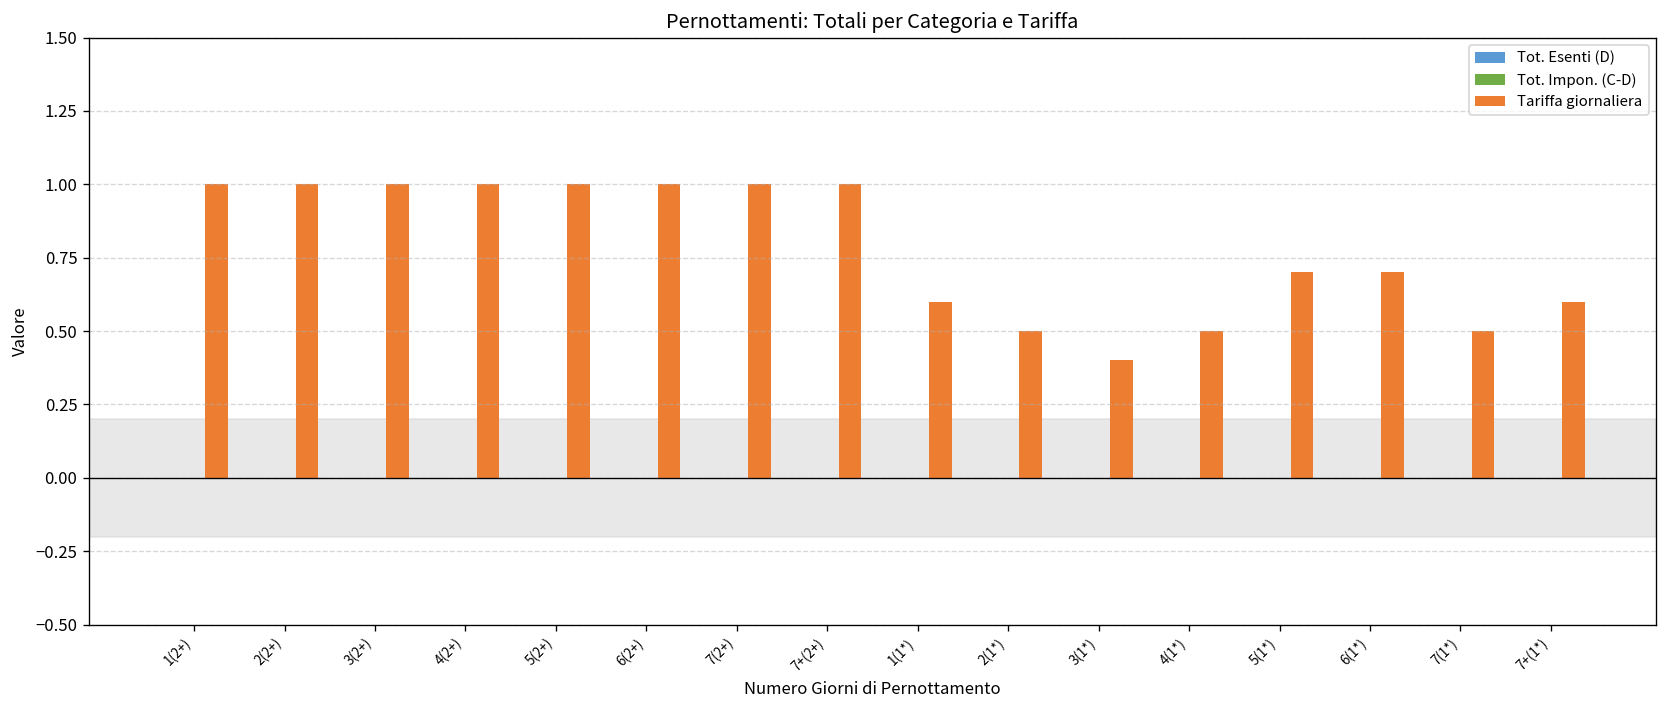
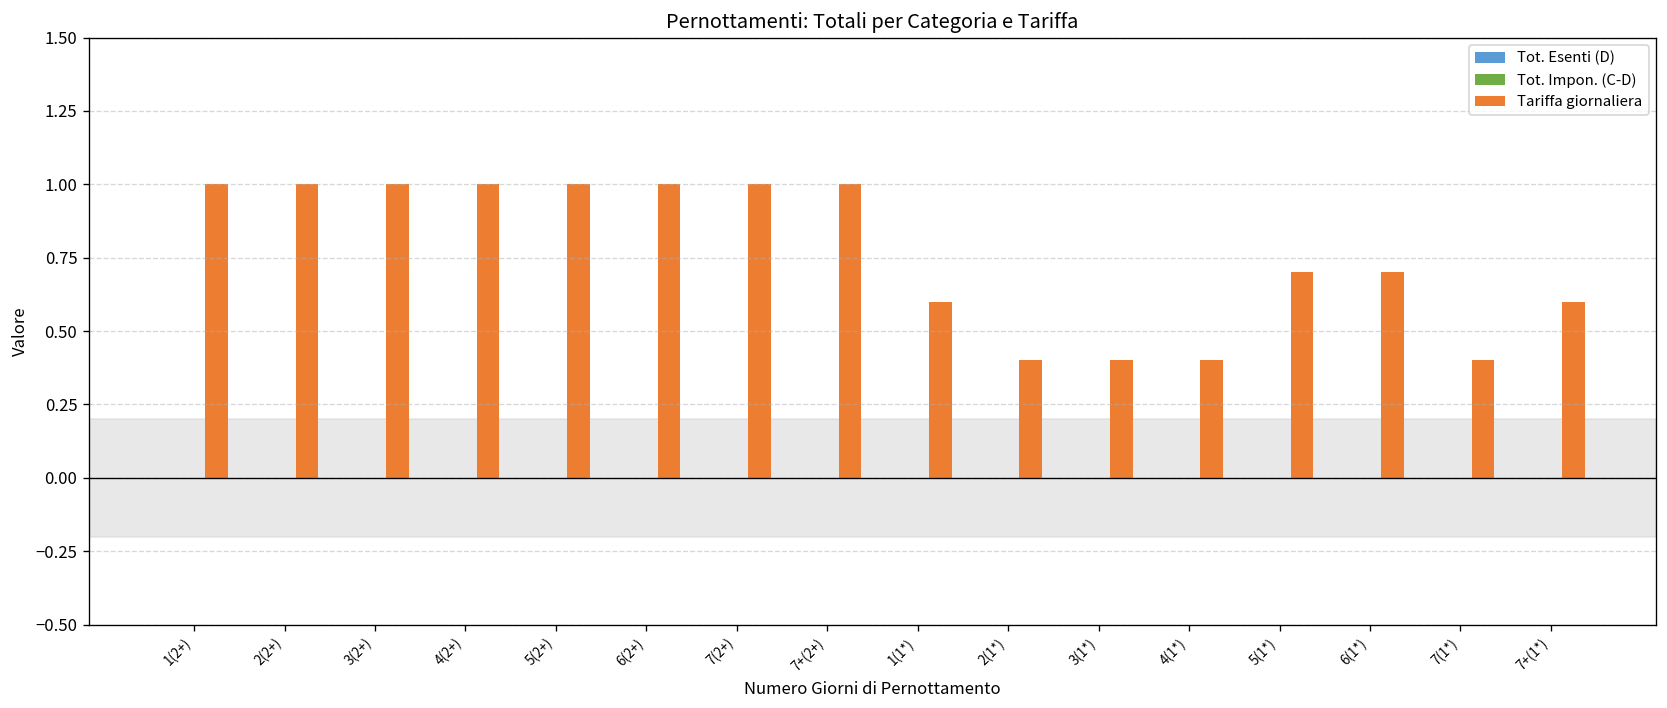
  {
    "Tot. Esenti (D)": {
      "1(2+)": 0.0,
      "2(2+)": 0.0,
      "3(2+)": 0.0,
      "4(2+)": 0.0,
      "5(2+)": 0.0,
      "6(2+)": 0.0,
      "7(2+)": 0.0,
      "7+(2+)": 0.0,
      "1(1*)": 0.0,
      "2(1*)": 0.0,
      "3(1*)": 0.0,
      "4(1*)": 0.0,
      "5(1*)": 0.0,
      "6(1*)": 0.0,
      "7(1*)": 0.0,
      "7+(1*)": 0.0
    },
    "Tot. Impon. (C-D)": {
      "1(2+)": 0.0,
      "2(2+)": 0.0,
      "3(2+)": 0.0,
      "4(2+)": 0.0,
      "5(2+)": 0.0,
      "6(2+)": 0.0,
      "7(2+)": 0.0,
      "7+(2+)": 0.0,
      "1(1*)": 0.0,
      "2(1*)": 0.0,
      "3(1*)": 0.0,
      "4(1*)": 0.0,
      "5(1*)": 0.0,
      "6(1*)": 0.0,
      "7(1*)": 0.0,
      "7+(1*)": 0.0
    },
    "Tariffa giornaliera": {
      "1(2+)": 1.0,
      "2(2+)": 1.0,
      "3(2+)": 1.0,
      "4(2+)": 1.0,
      "5(2+)": 1.0,
      "6(2+)": 1.0,
      "7(2+)": 1.0,
      "7+(2+)": 1.0,
      "1(1*)": 0.6,
-     "2(1*)": 0.5,
+     "2(1*)": 0.4,
      "3(1*)": 0.4,
-     "4(1*)": 0.5,
+     "4(1*)": 0.4,
      "5(1*)": 0.7,
      "6(1*)": 0.7,
-     "7(1*)": 0.5,
+     "7(1*)": 0.4,
      "7+(1*)": 0.6
    }
  }
